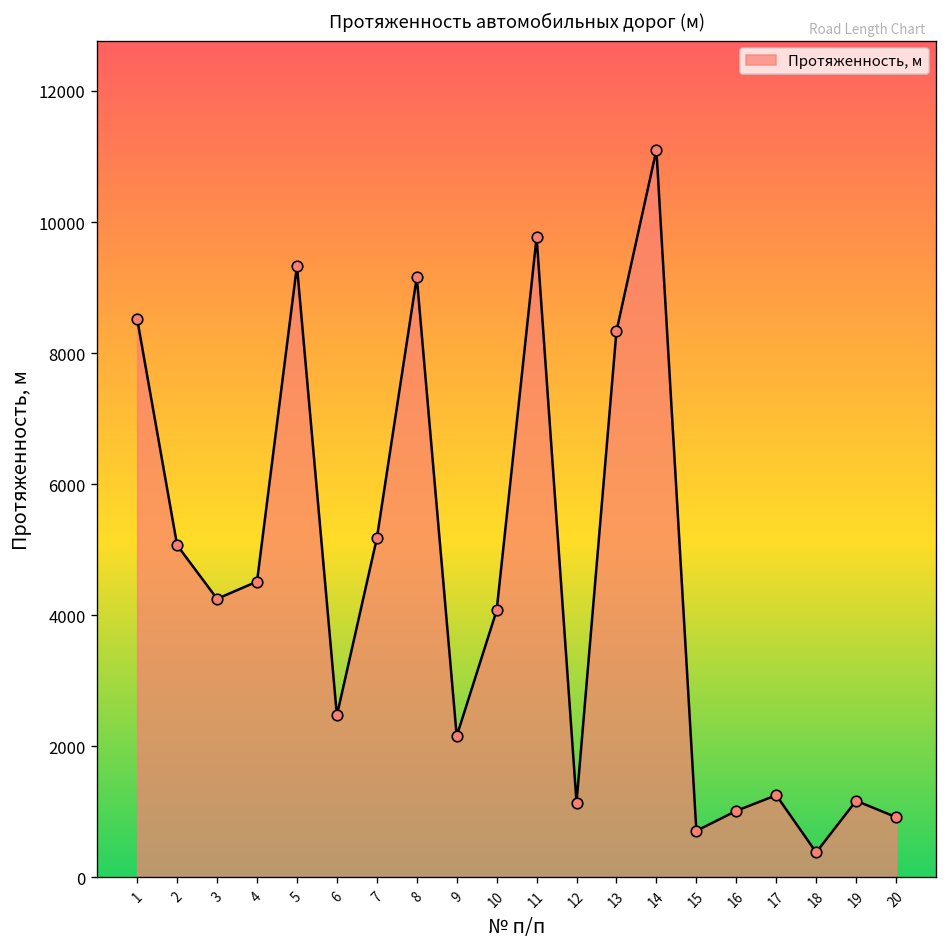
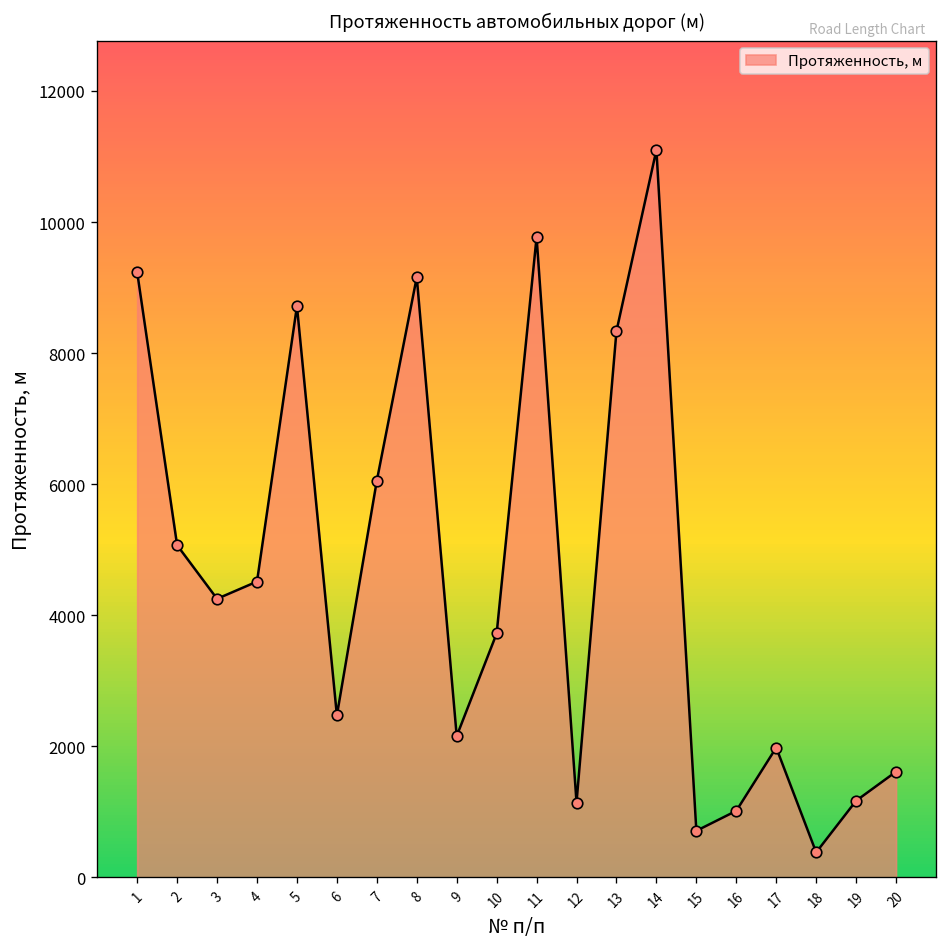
  {
-   "1": 8500,
+   "1": 9200,
    "2": 5100,
    "3": 4300,
    "4": 4500,
-   "5": 9300,
+   "5": 8700,
    "6": 2500,
-   "7": 5200,
+   "7": 6100,
    "8": 9200,
    "9": 2200,
-   "10": 4100,
+   "10": 3700,
    "11": 9800,
    "12": 1100,
    "13": 8300,
    "14": 11100,
    "15": 700,
    "16": 1000,
-   "17": 1300,
+   "17": 2000,
    "18": 400,
    "19": 1200,
-   "20": 900
+   "20": 1600
  }
